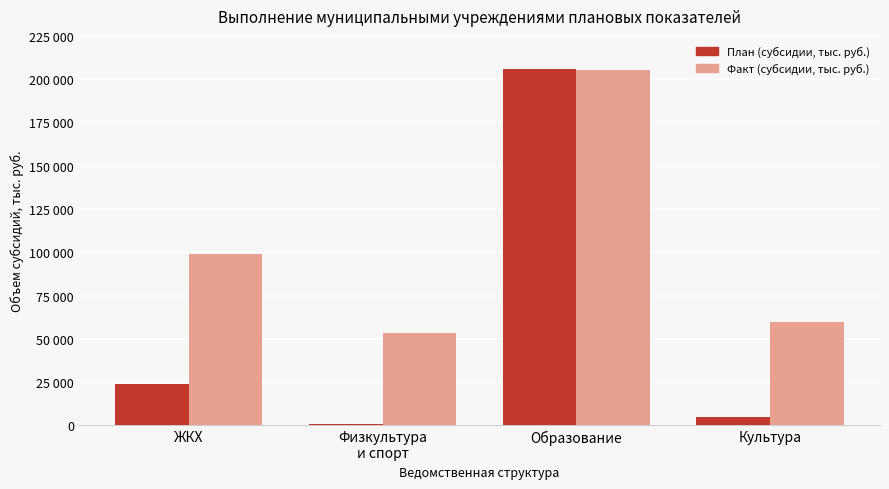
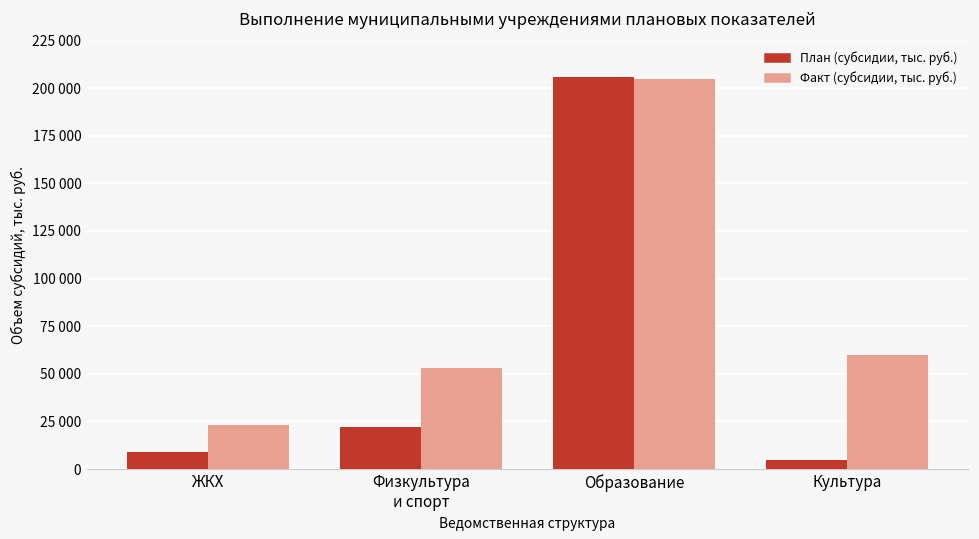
  {
    "План (субсидии, тыс. руб.)": {
-     "ЖКХ": 24000,
-     "Физкультура и спорт": 1000,
+     "ЖКХ": 9000,
+     "Физкультура и спорт": 22000,
      "Образование": 206000,
      "Культура": 5000
    },
    "Факт (субсидии, тыс. руб.)": {
-     "ЖКХ": 99000,
+     "ЖКХ": 23000,
      "Физкультура и спорт": 53000,
      "Образование": 205000,
      "Культура": 60000
    }
  }
